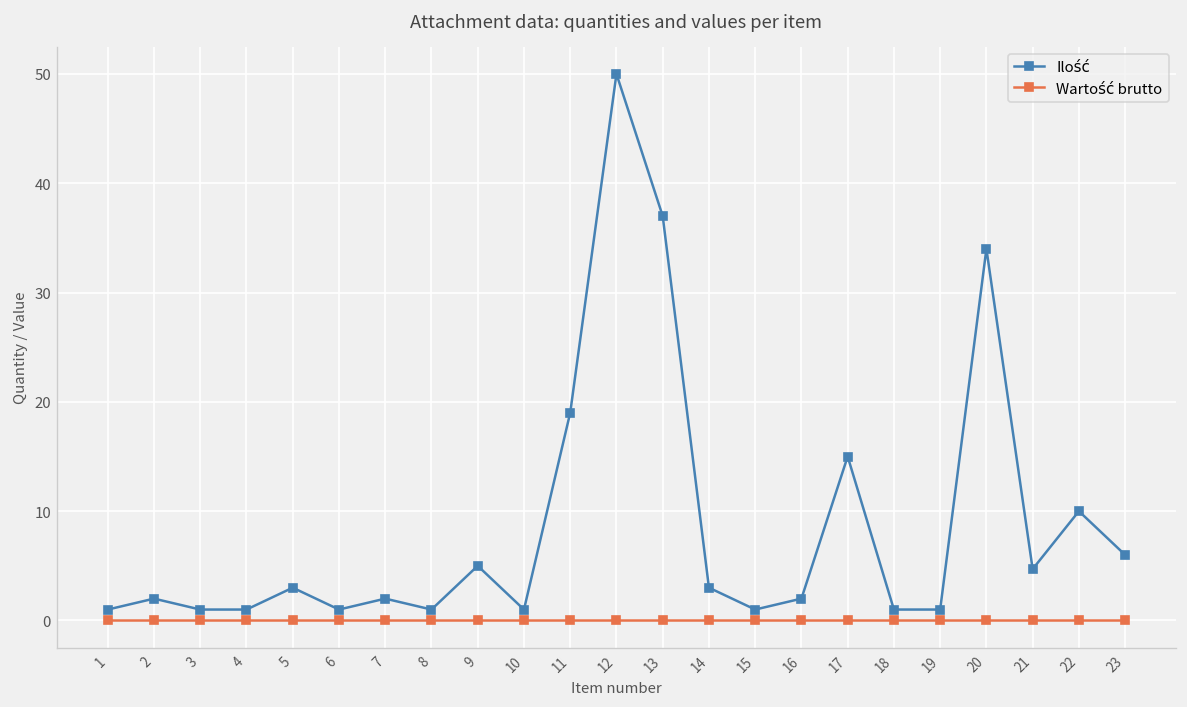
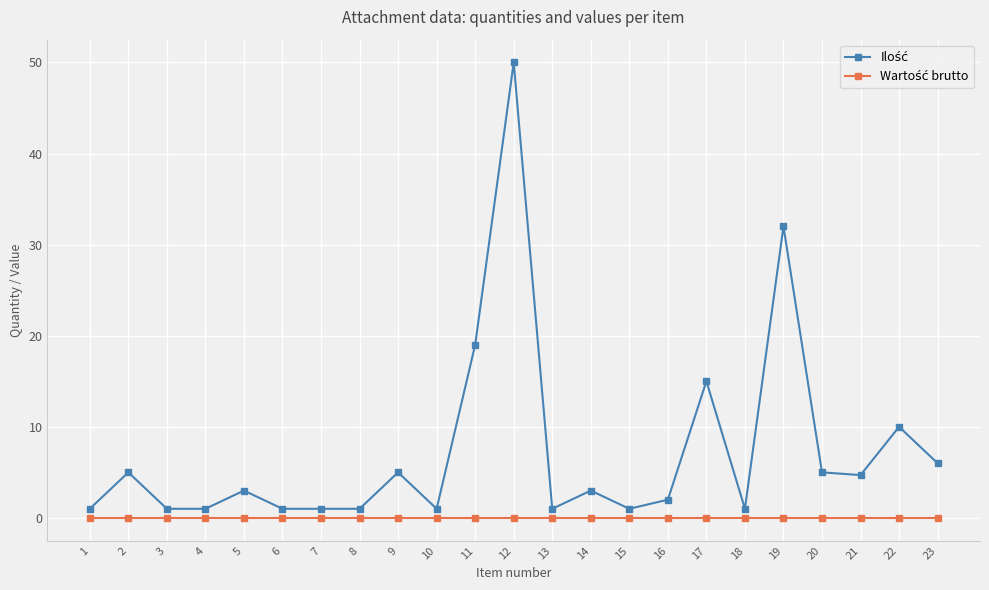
  {
    "Ilość": {
      "1": 1,
-     "2": 2,
+     "2": 5,
      "3": 1,
      "4": 1,
      "5": 3,
      "6": 1,
-     "7": 2,
+     "7": 1,
      "8": 1,
      "9": 5,
      "10": 1,
      "11": 19,
      "12": 50,
-     "13": 37,
+     "13": 1,
      "14": 3,
      "15": 1,
      "16": 2,
      "17": 15,
      "18": 1,
-     "19": 1,
-     "20": 34,
+     "19": 32,
+     "20": 5,
      "21": 5,
      "22": 10,
      "23": 6
    },
    "Wartość brutto": {
      "1": 0,
      "2": 0,
      "3": 0,
      "4": 0,
      "5": 0,
      "6": 0,
      "7": 0,
      "8": 0,
      "9": 0,
      "10": 0,
      "11": 0,
      "12": 0,
      "13": 0,
      "14": 0,
      "15": 0,
      "16": 0,
      "17": 0,
      "18": 0,
      "19": 0,
      "20": 0,
      "21": 0,
      "22": 0,
      "23": 0
    }
  }
